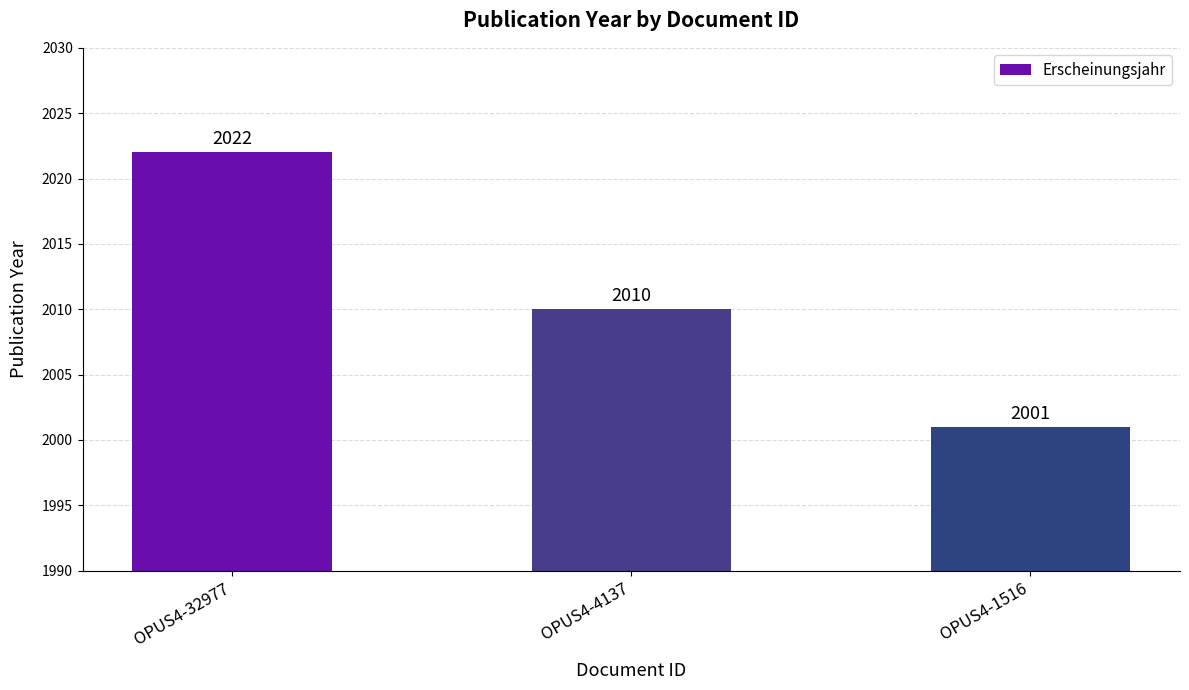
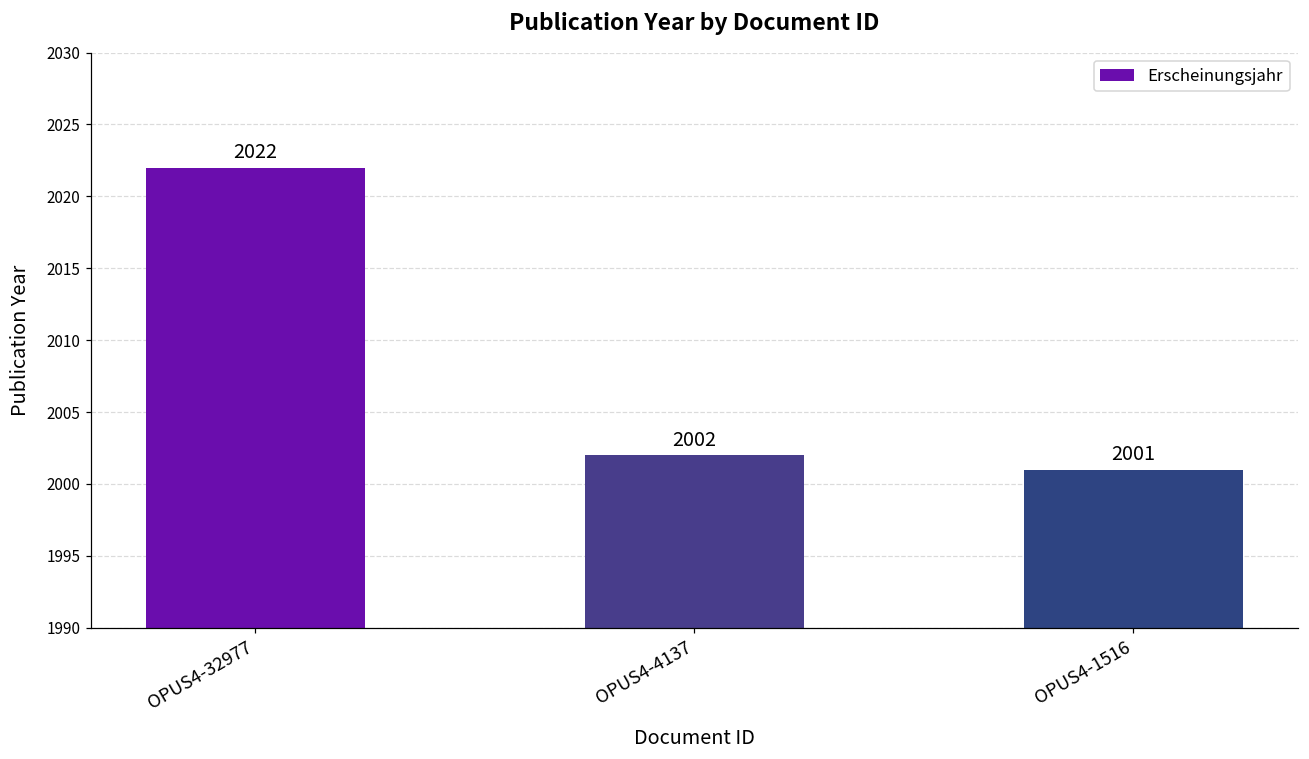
  {
    "OPUS4-32977": 2022,
-   "OPUS4-4137": 2010,
+   "OPUS4-4137": 2002,
    "OPUS4-1516": 2001
  }
